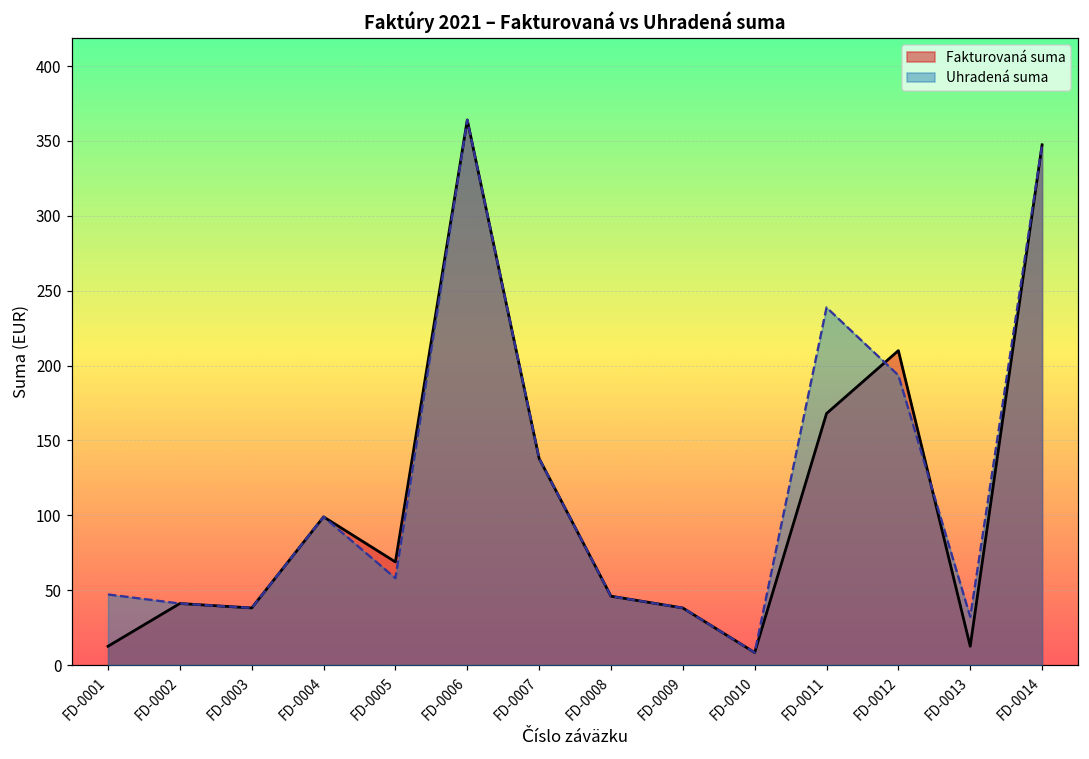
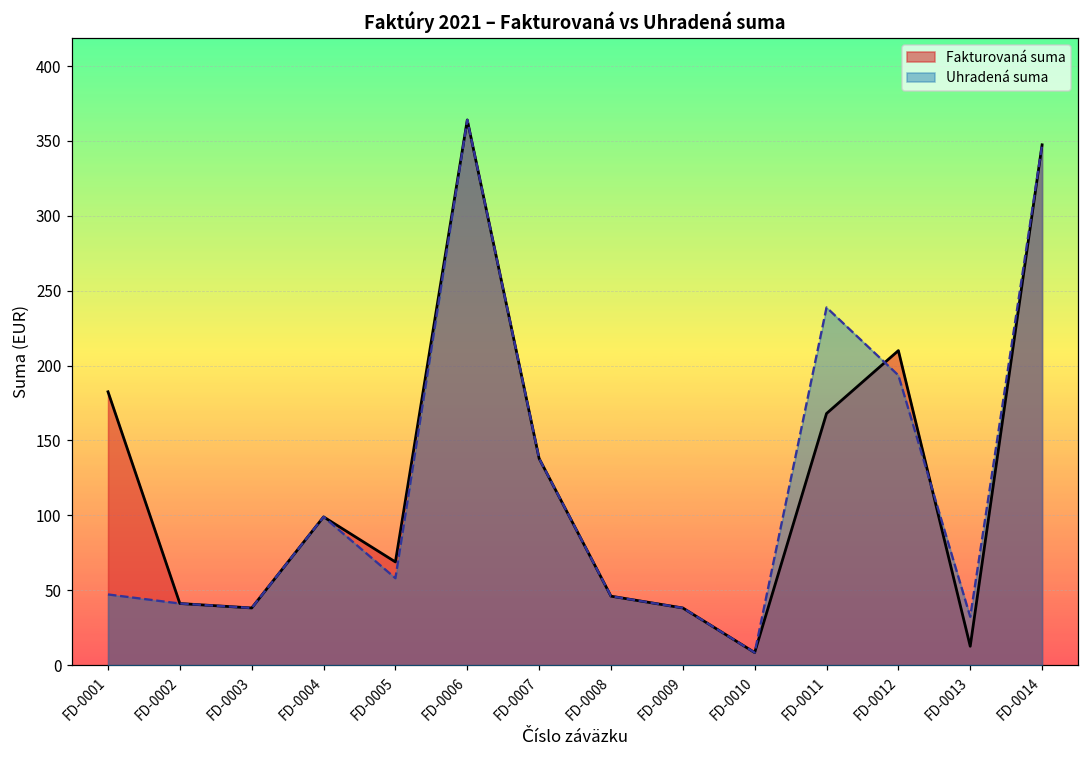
  {
    "Fakturovaná suma": {
-     "FD-0001": 13,
+     "FD-0001": 183,
      "FD-0005": 69,
      "FD-0011": 168,
      "FD-0012": 210,
      "FD-0013": 13
    },
    "Uhradená suma": {
      "FD-0001": 47,
      "FD-0005": 58,
      "FD-0011": 239,
      "FD-0012": 194,
      "FD-0013": 32
    }
  }
